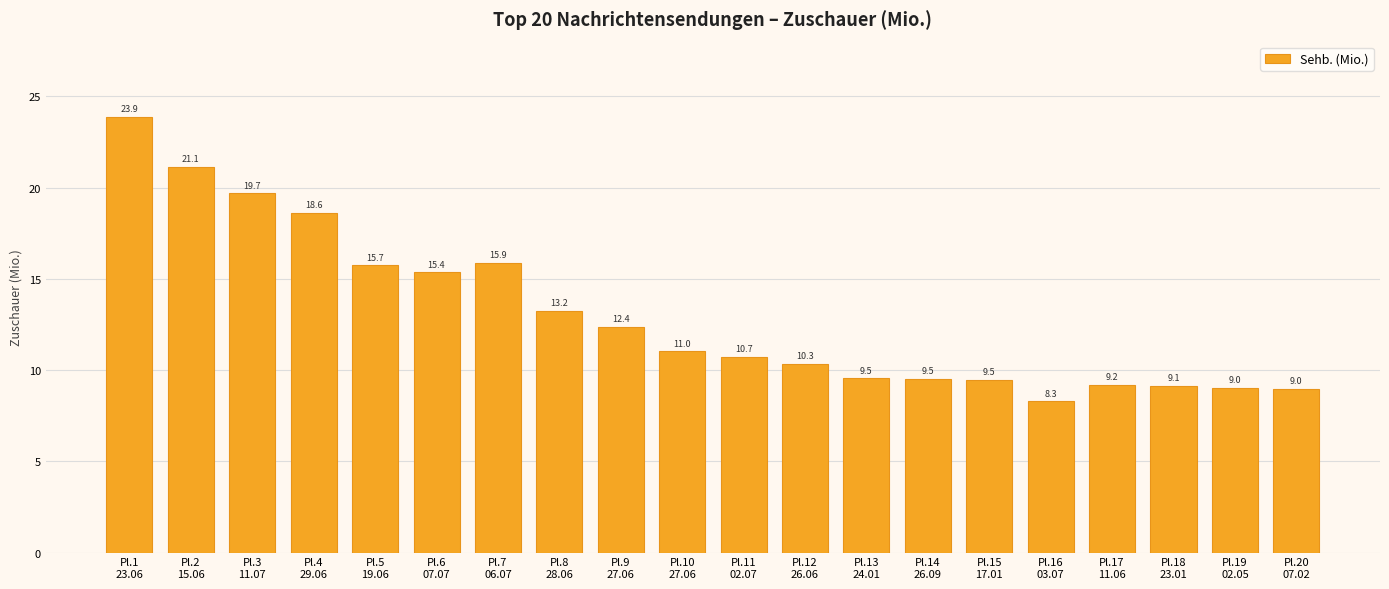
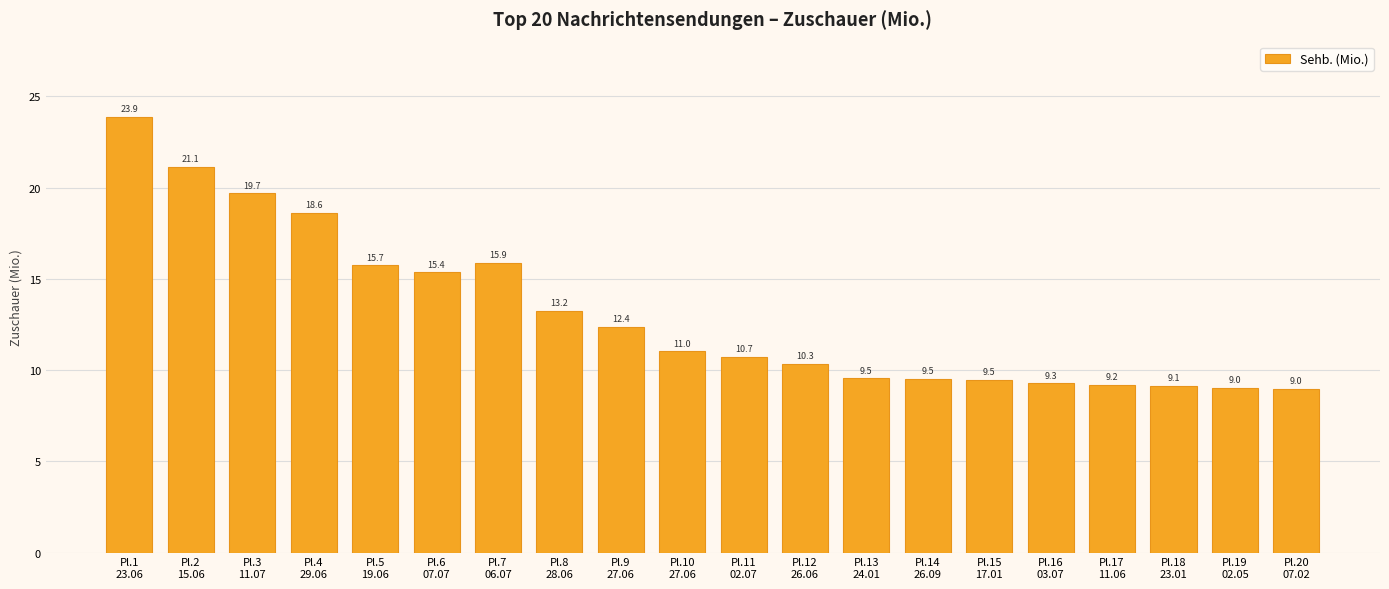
  {
    "Pl.1 23.06": 23.9,
    "Pl.2 15.06": 21.1,
    "Pl.3 11.07": 19.7,
    "Pl.4 29.06": 18.6,
    "Pl.5 19.06": 15.7,
    "Pl.6 07.07": 15.4,
    "Pl.7 06.07": 15.9,
    "Pl.8 28.06": 13.2,
    "Pl.9 27.06": 12.4,
    "Pl.10 27.06": 11.0,
    "Pl.11 02.07": 10.7,
    "Pl.12 26.06": 10.3,
    "Pl.13 24.01": 9.5,
    "Pl.14 26.09": 9.5,
    "Pl.15 17.01": 9.5,
-   "Pl.16 03.07": 8.3,
+   "Pl.16 03.07": 9.3,
    "Pl.17 11.06": 9.2,
    "Pl.18 23.01": 9.1,
    "Pl.19 02.05": 9.0,
    "Pl.20 07.02": 9.0
  }
